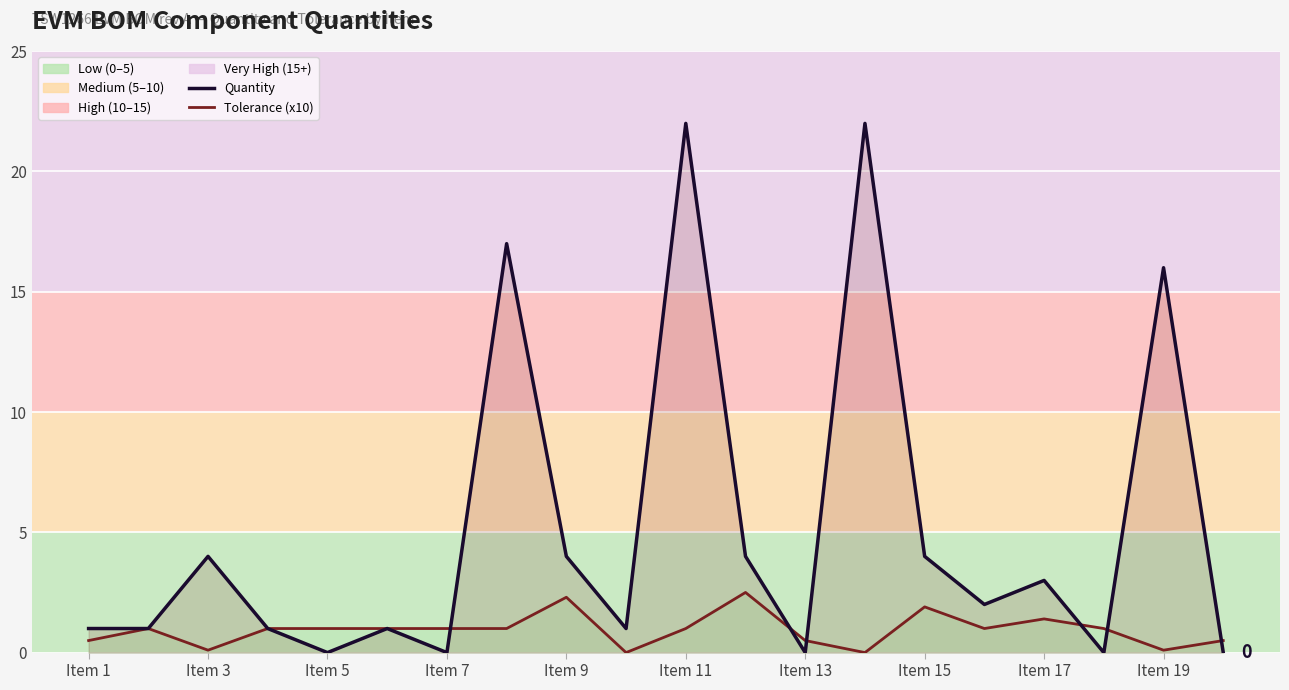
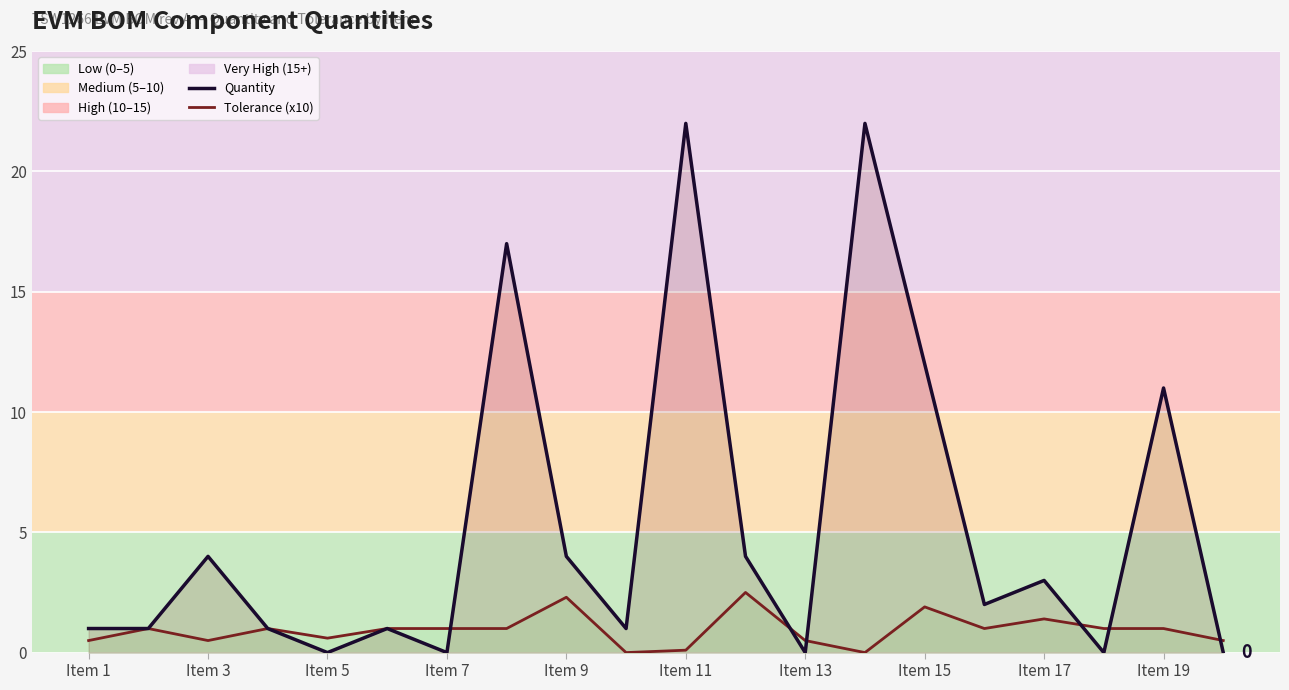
  {
    "Quantity": {
      "Item 1": 1,
      "Item 3": 4,
      "Item 5": 0,
      "Item 7": 0,
      "Item 9": 4,
      "Item 11": 22,
      "Item 13": 0,
-     "Item 15": 4,
+     "Item 15": 12,
      "Item 17": 3,
-     "Item 19": 16
+     "Item 19": 11
    },
    "Tolerance (x10)": {
      "Item 1": 0.5,
-     "Item 3": 0.1,
-     "Item 5": 1.0,
+     "Item 3": 0.5,
+     "Item 5": 0.6,
      "Item 7": 1.0,
      "Item 9": 2.3,
-     "Item 11": 1.0,
+     "Item 11": 0.1,
      "Item 13": 0.5,
      "Item 15": 1.9,
      "Item 17": 1.4,
-     "Item 19": 0.1
+     "Item 19": 1.0
    }
  }
